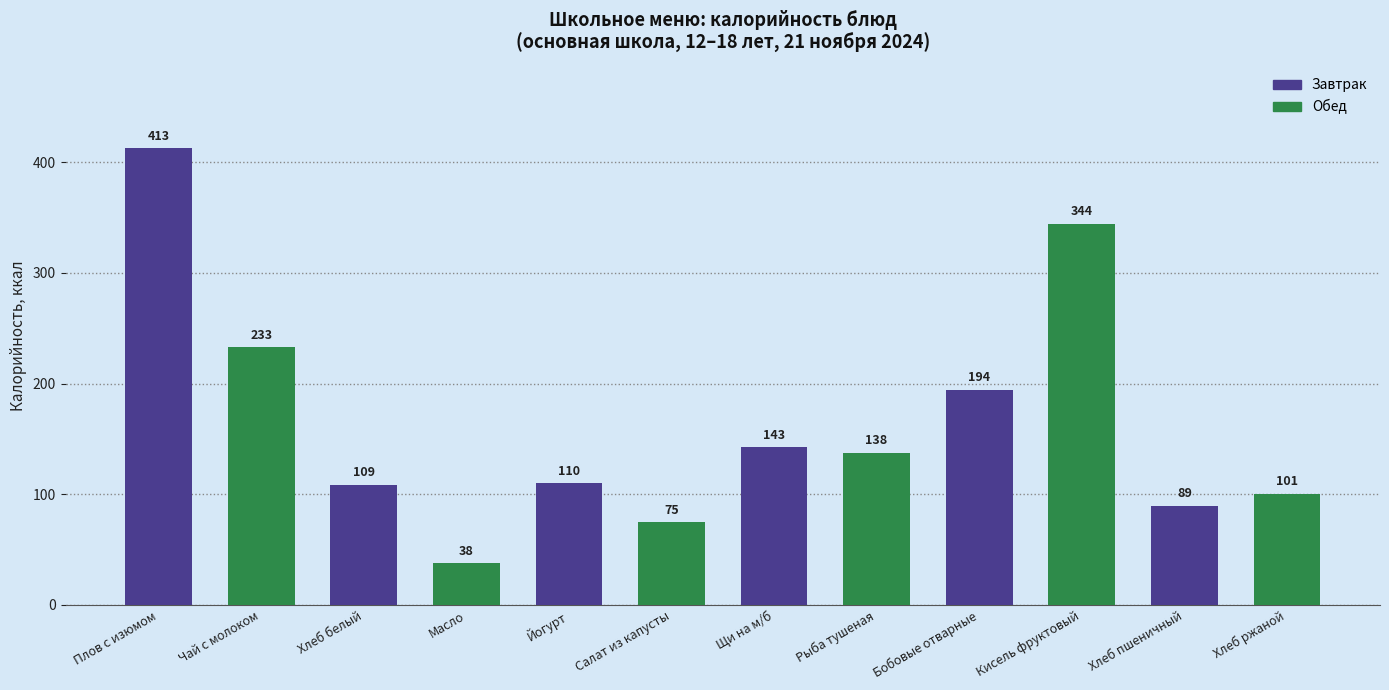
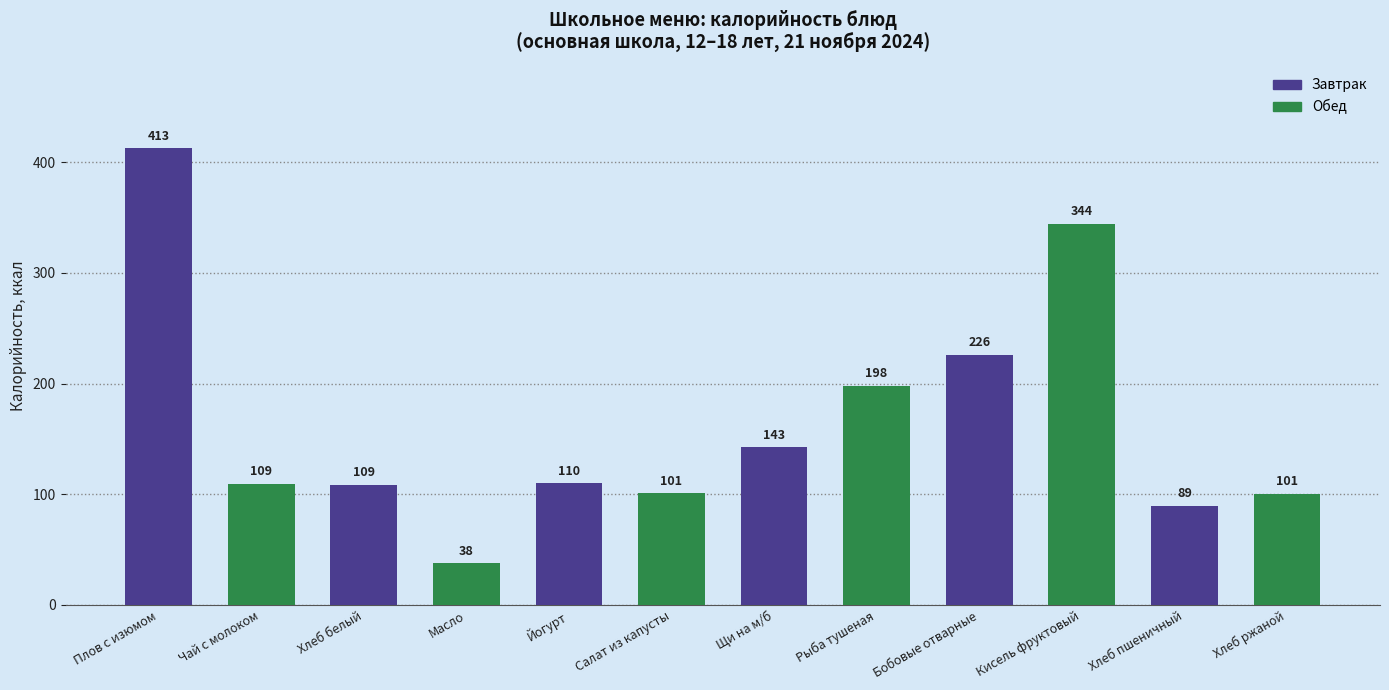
  {
    "Плов с изюмом": 413,
-   "Чай с молоком": 233,
+   "Чай с молоком": 109,
    "Хлеб белый": 109,
    "Масло": 38,
    "Йогурт": 110,
-   "Салат из капусты": 75,
+   "Салат из капусты": 101,
    "Щи на м/б": 143,
-   "Рыба тушеная": 138,
-   "Бобовые отварные": 194,
+   "Рыба тушеная": 198,
+   "Бобовые отварные": 226,
    "Кисель фруктовый": 344,
    "Хлеб пшеничный": 89,
    "Хлеб ржаной": 101
  }
